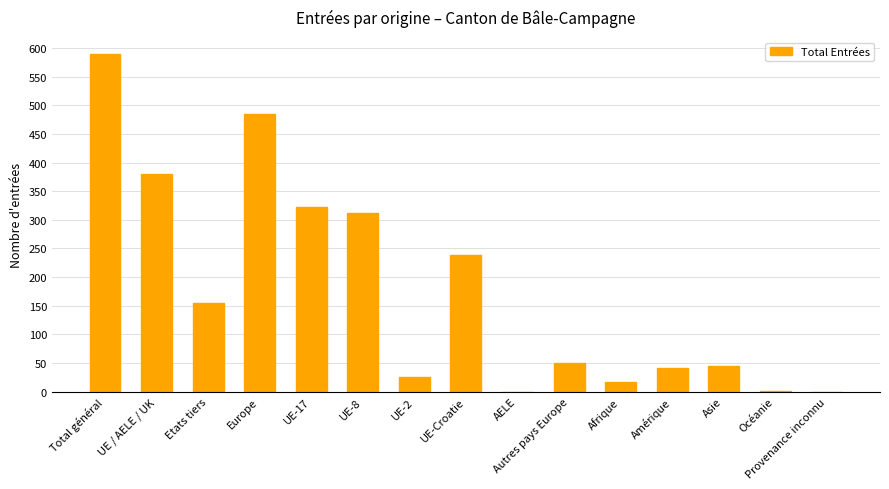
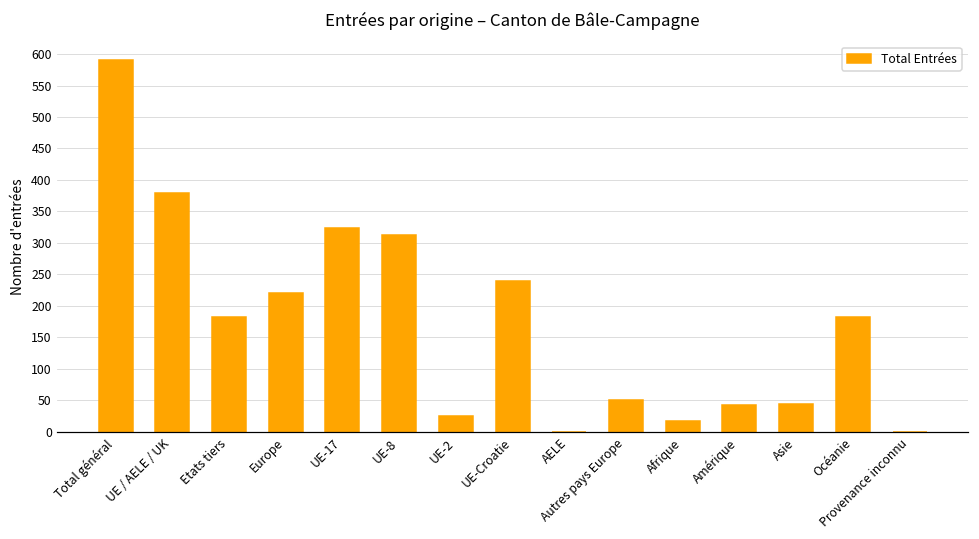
  {
    "Total général": 590,
    "UE / AELE / UK": 380,
-   "Etats tiers": 160,
-   "Europe": 490,
+   "Etats tiers": 180,
+   "Europe": 220,
    "UE-17": 320,
    "UE-8": 310,
    "UE-2": 30,
    "UE-Croatie": 240,
    "AELE": 0,
    "Autres pays Europe": 50,
    "Afrique": 20,
    "Amérique": 40,
    "Asie": 50,
-   "Océanie": 0,
+   "Océanie": 180,
    "Provenance inconnu": 0
  }
